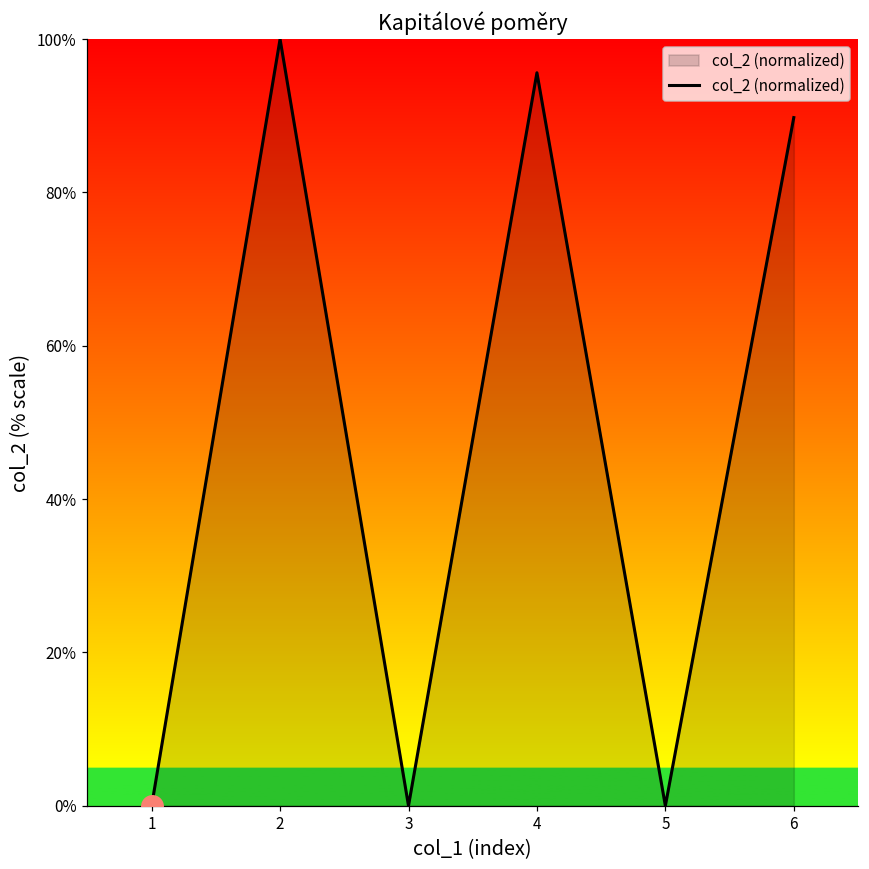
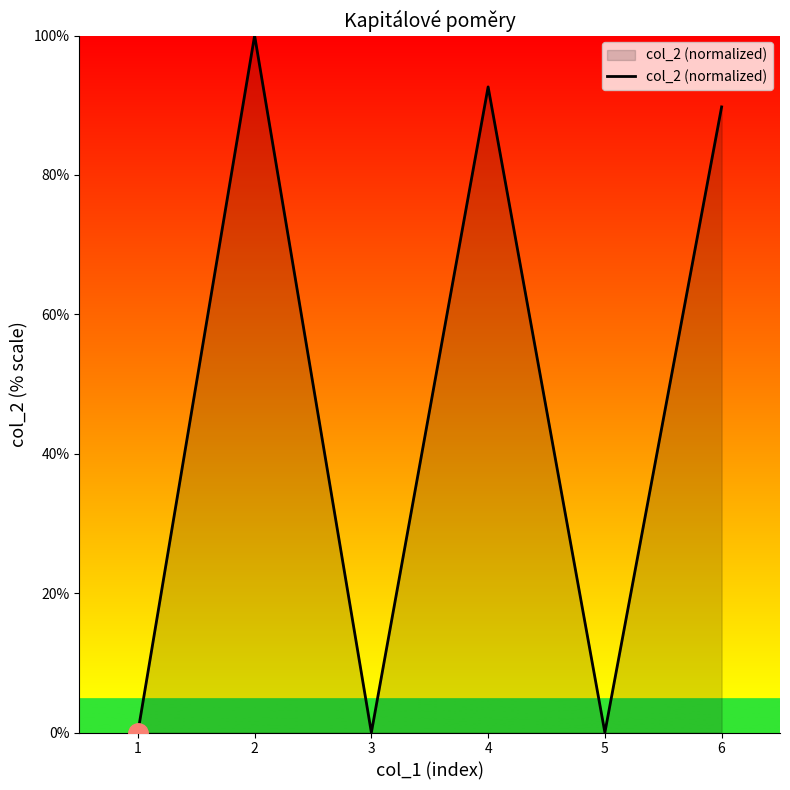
  {
    "col_2 (normalized)": {
      "2": "100%",
      "3": "0%",
-     "4": "96%",
+     "4": "93%",
      "5": "0%",
      "6": "90%"
    }
  }
